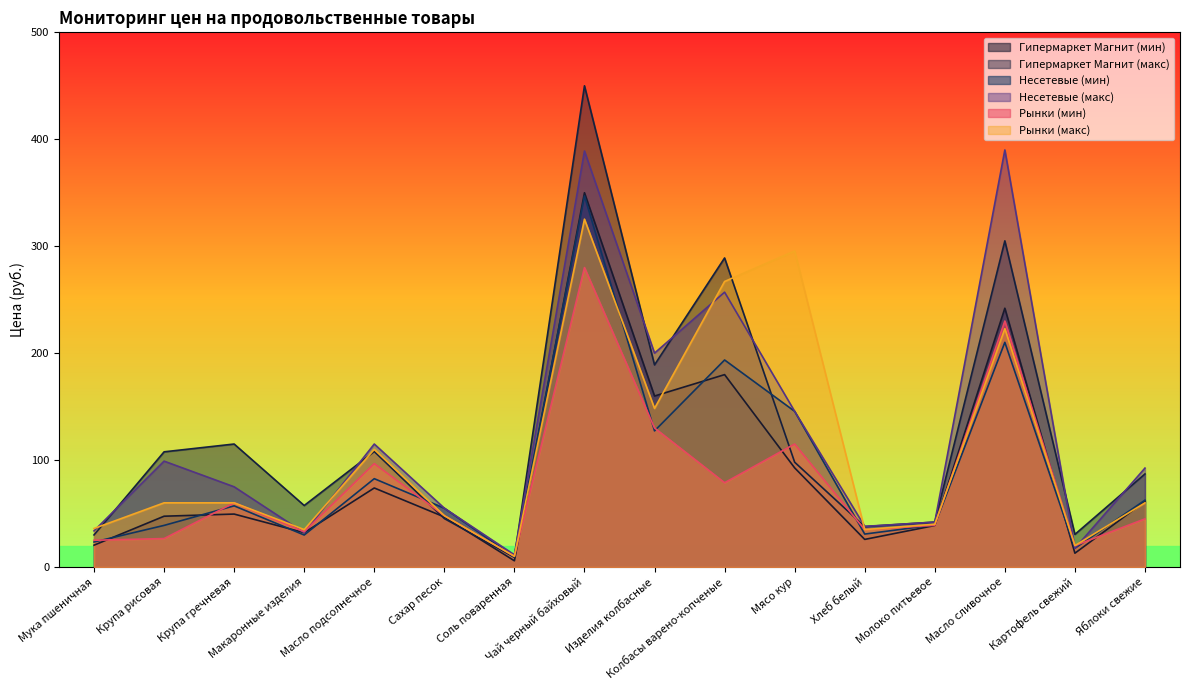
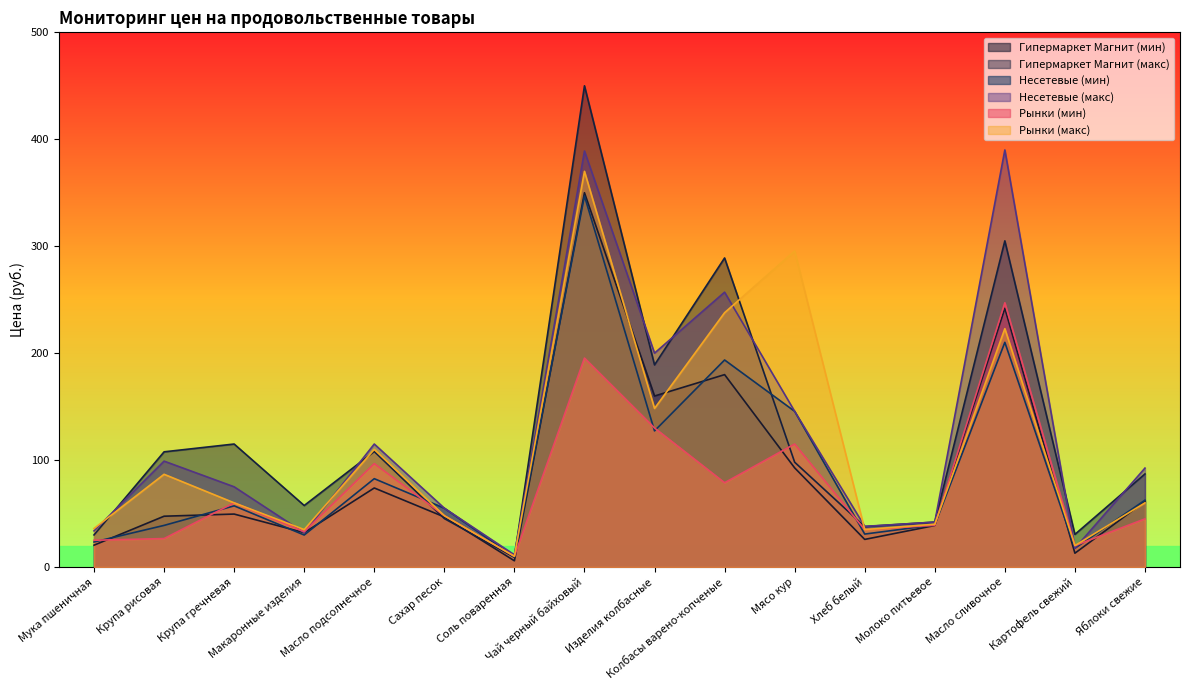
  {
    "Рынки (мин)": {
      "Крупа рисовая": 27,
      "Масло подсолнечное": 97,
-     "Чай черный байховый": 280,
+     "Чай черный байховый": 195,
      "Изделия колбасные": 130,
      "Колбасы варено-копченые": 79,
      "Мясо кур": 115,
-     "Масло сливочное": 230,
+     "Масло сливочное": 247,
      "Яблоки свежие": 45
    },
    "Рынки (макс)": {
-     "Крупа рисовая": 60,
-     "Чай черный байховый": 325,
+     "Крупа рисовая": 87,
+     "Чай черный байховый": 370,
      "Изделия колбасные": 148,
-     "Колбасы варено-копченые": 267,
+     "Колбасы варено-копченые": 238,
      "Мясо кур": 296,
      "Масло сливочное": 223
    }
  }
